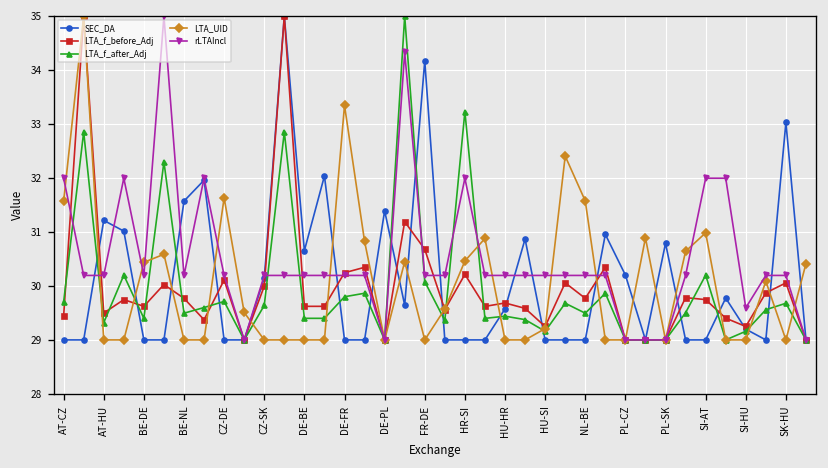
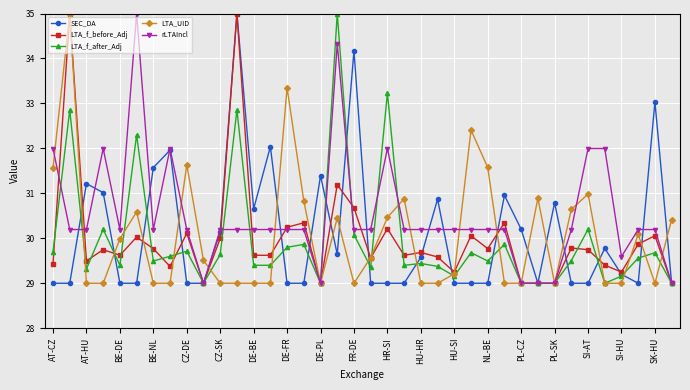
  {
    "SEC_DA": {
      "AT-CZ": 29.0,
      "AT-HU": 31.2,
      "BE-DE": 29.0,
      "BE-NL": 31.6,
      "CZ-DE": 29.0,
      "DE-BE": 30.7,
      "DE-FR": 29.0,
      "DE-PL": 31.4,
      "FR-DE": 34.2,
      "HR-SI": 29.0,
      "HU-HR": 29.6,
      "HU-SI": 29.0,
      "NL-BE": 29.0,
      "PL-CZ": 30.2,
      "PL-SK": 30.8,
      "SI-AT": 29.0,
      "SK-HU": 33.0
    },
    "LTA_f_before_Adj": {
      "AT-CZ": 29.4,
      "AT-HU": 29.5,
      "BE-DE": 29.6,
      "BE-NL": 29.8,
      "CZ-DE": 30.1,
      "CZ-SK": 30.0,
      "DE-BE": 29.6,
      "FR-DE": 30.7,
      "HR-SI": 30.2,
      "HU-HR": 29.7,
      "NL-BE": 29.8,
      "SI-AT": 29.7,
      "SK-HU": 30.1
    },
    "LTA_f_after_Adj": {
      "AT-CZ": 29.7,
      "AT-HU": 29.3,
      "BE-DE": 29.4,
      "BE-NL": 29.5,
      "CZ-DE": 29.7,
      "CZ-SK": 29.6,
      "DE-BE": 29.4,
      "DE-FR": 29.8,
      "FR-DE": 30.1,
      "HR-SI": 33.2,
      "HU-HR": 29.4,
      "NL-BE": 29.5,
      "SI-AT": 30.2,
      "SK-HU": 29.7
    },
    "LTA_UID": {
      "AT-CZ": 31.6,
      "AT-HU": 29.0,
-     "BE-DE": 30.4,
+     "BE-DE": 30.0,
      "BE-NL": 29.0,
      "CZ-DE": 31.6,
      "CZ-SK": 29.0,
      "DE-BE": 29.0,
      "DE-FR": 33.3,
      "FR-DE": 29.0,
      "HR-SI": 30.5,
      "HU-HR": 29.0,
      "NL-BE": 31.6,
      "SI-AT": 31.0,
      "SI-HU": 29.0,
      "SK-HU": 29.0
    },
    "rLTAIncl": {
      "AT-CZ": 32.0,
      "AT-HU": 30.2,
      "BE-DE": 30.2,
      "BE-NL": 30.2,
      "CZ-DE": 30.2,
      "DE-BE": 30.2,
      "FR-DE": 30.2,
      "HR-SI": 32.0,
      "HU-HR": 30.2,
      "HU-SI": 30.2,
      "NL-BE": 30.2,
      "SI-AT": 32.0,
      "SI-HU": 29.6,
      "SK-HU": 30.2
    }
  }
